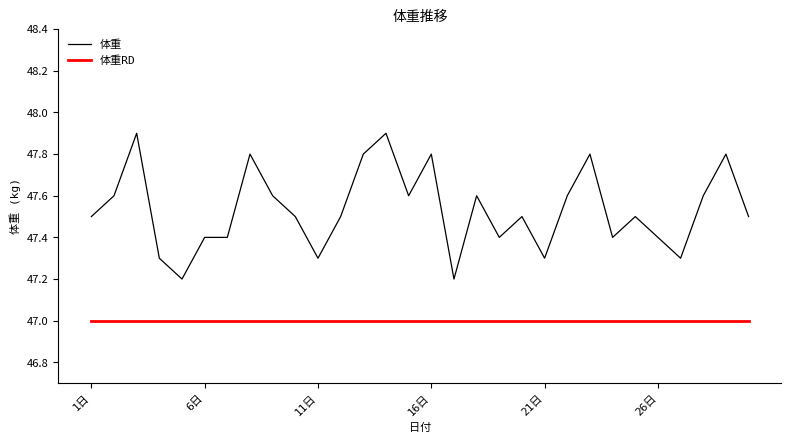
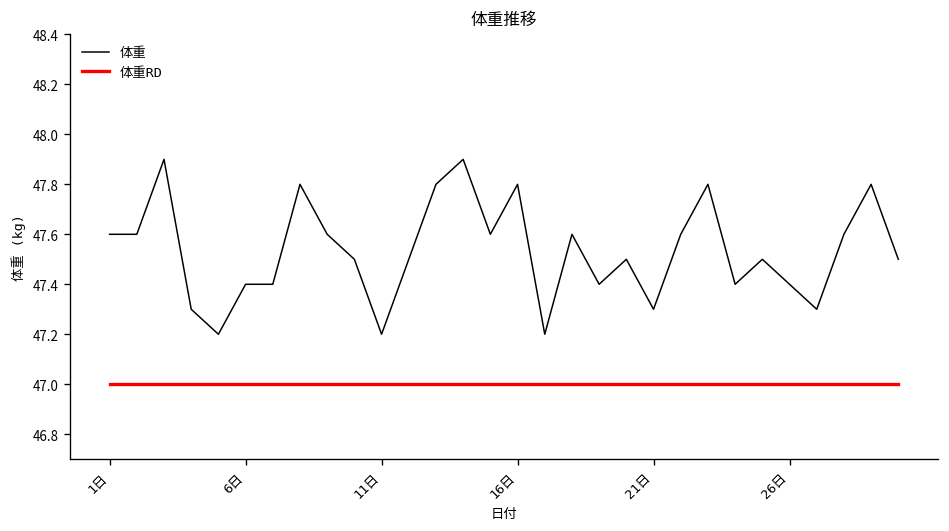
  {
    "体重": {
-     "1日": 47.5,
+     "1日": 47.6,
      "6日": 47.4,
-     "11日": 47.3,
+     "11日": 47.2,
      "16日": 47.8,
      "21日": 47.3,
      "26日": 47.4
    },
    "体重RD": {
      "1日": 47.0,
      "6日": 47.0,
      "11日": 47.0,
      "16日": 47.0,
      "21日": 47.0,
      "26日": 47.0
    }
  }
